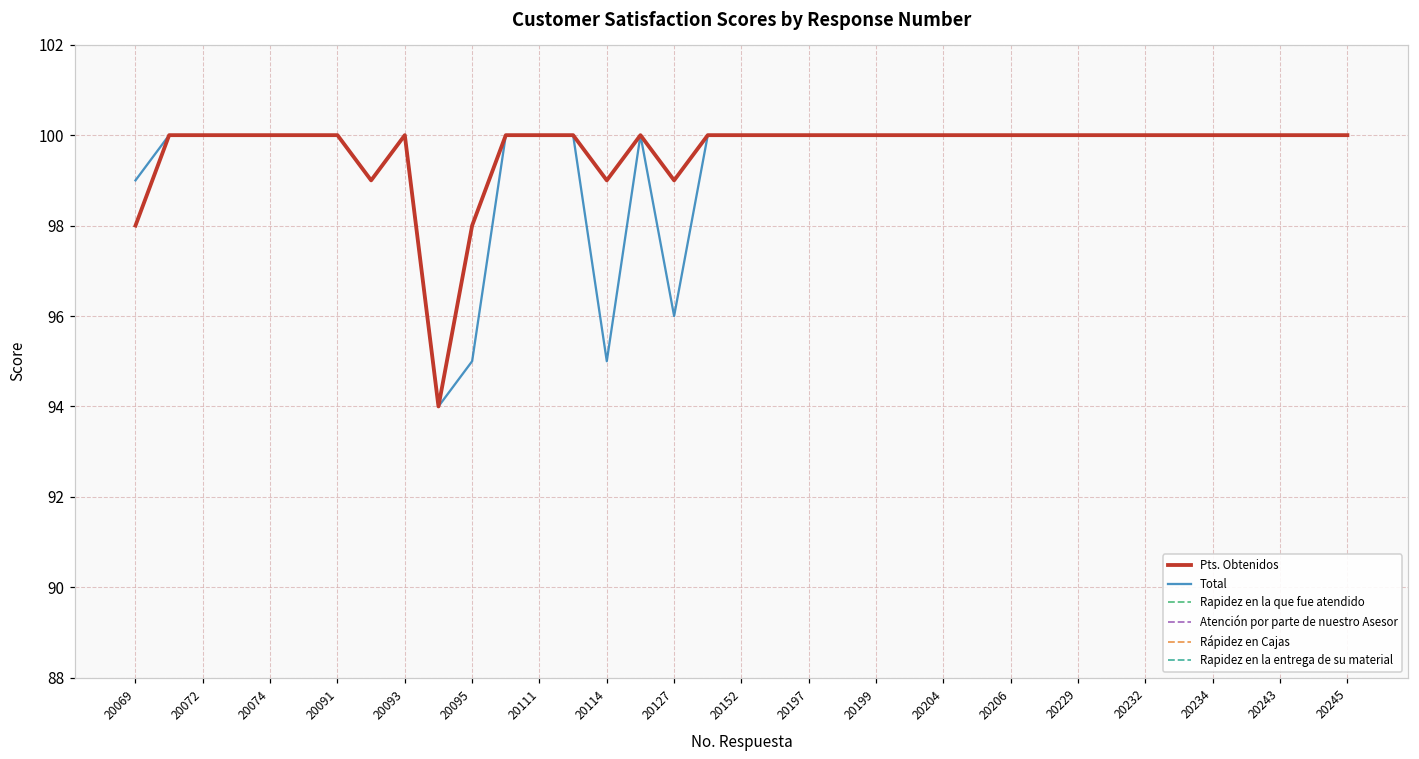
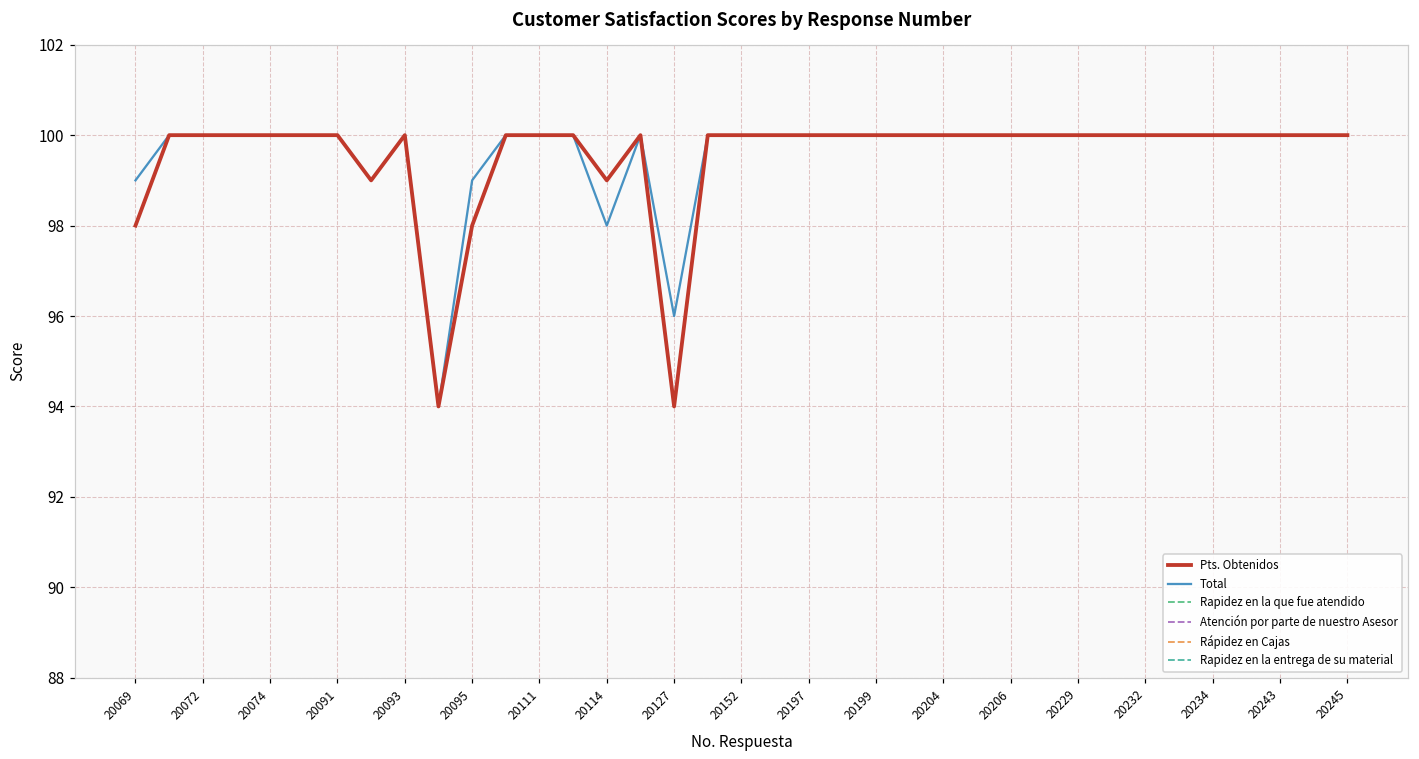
  {
    "Pts. Obtenidos": {
      "20069": 98,
      "20095": 98,
      "20114": 99,
-     "20127": 99
+     "20127": 94
    },
    "Total": {
      "20069": 99,
-     "20095": 95,
-     "20114": 95,
+     "20095": 99,
+     "20114": 98,
      "20127": 96
    }
  }
